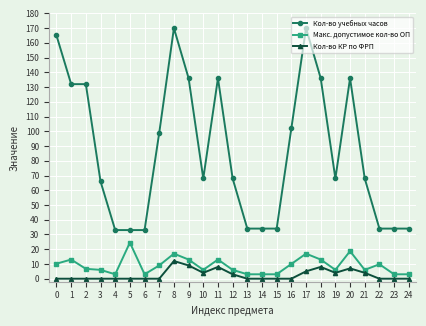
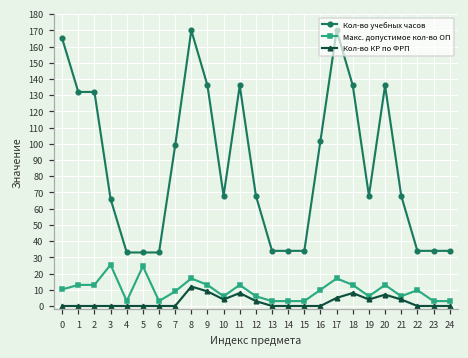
  {
    "Макс. допустимое кол-во ОП": {
      "0": 10,
      "1": 13,
-     "2": 7,
-     "3": 6,
+     "2": 13,
+     "3": 25,
      "4": 3,
      "5": 25,
      "6": 3,
      "7": 9,
      "8": 17,
      "9": 13,
      "10": 6,
      "11": 13,
      "12": 6,
      "13": 3,
      "14": 3,
      "15": 3,
      "16": 10,
      "17": 17,
      "18": 13,
      "19": 6,
-     "20": 19,
+     "20": 13,
      "21": 6,
      "22": 10,
      "23": 3,
      "24": 3
    }
  }
